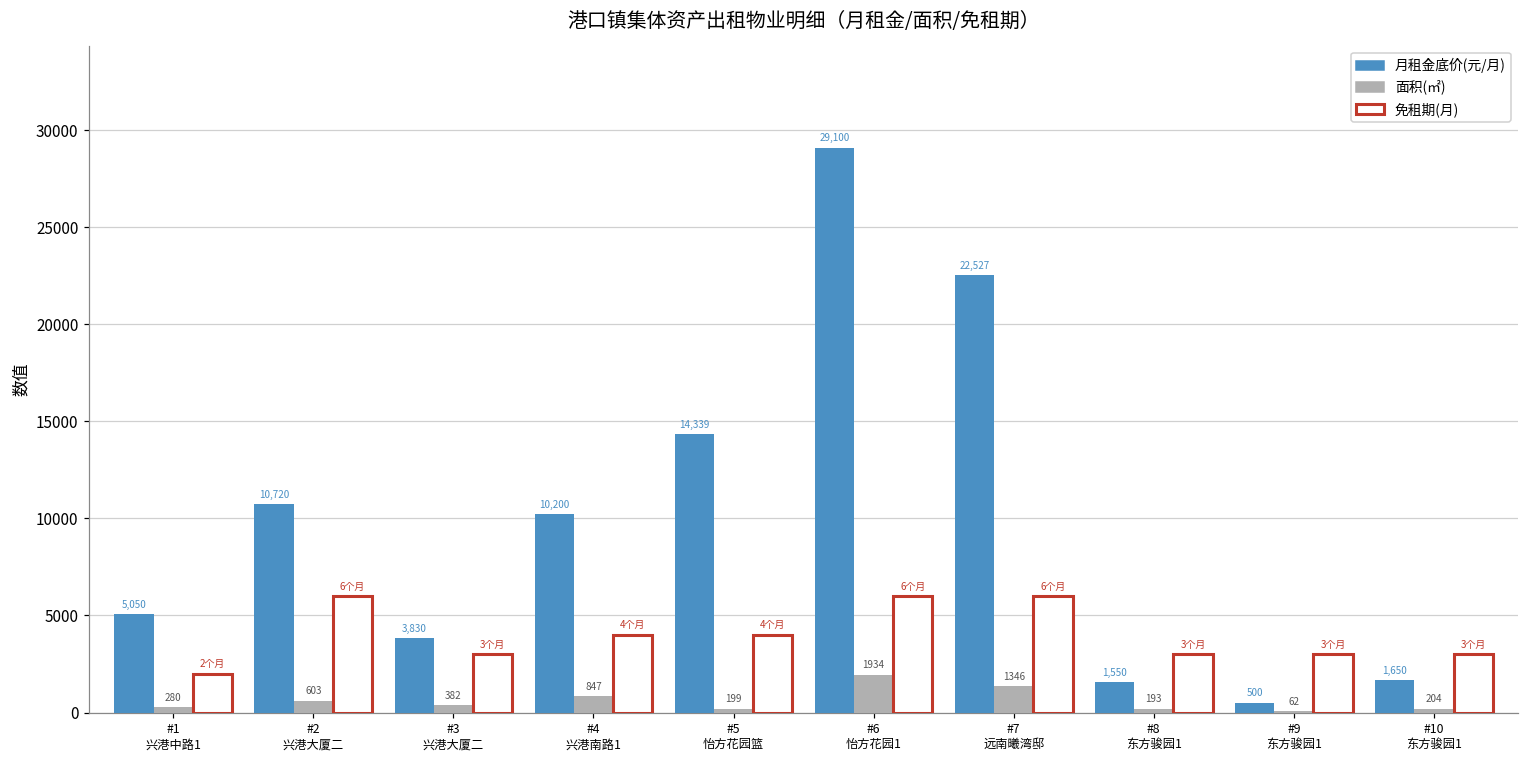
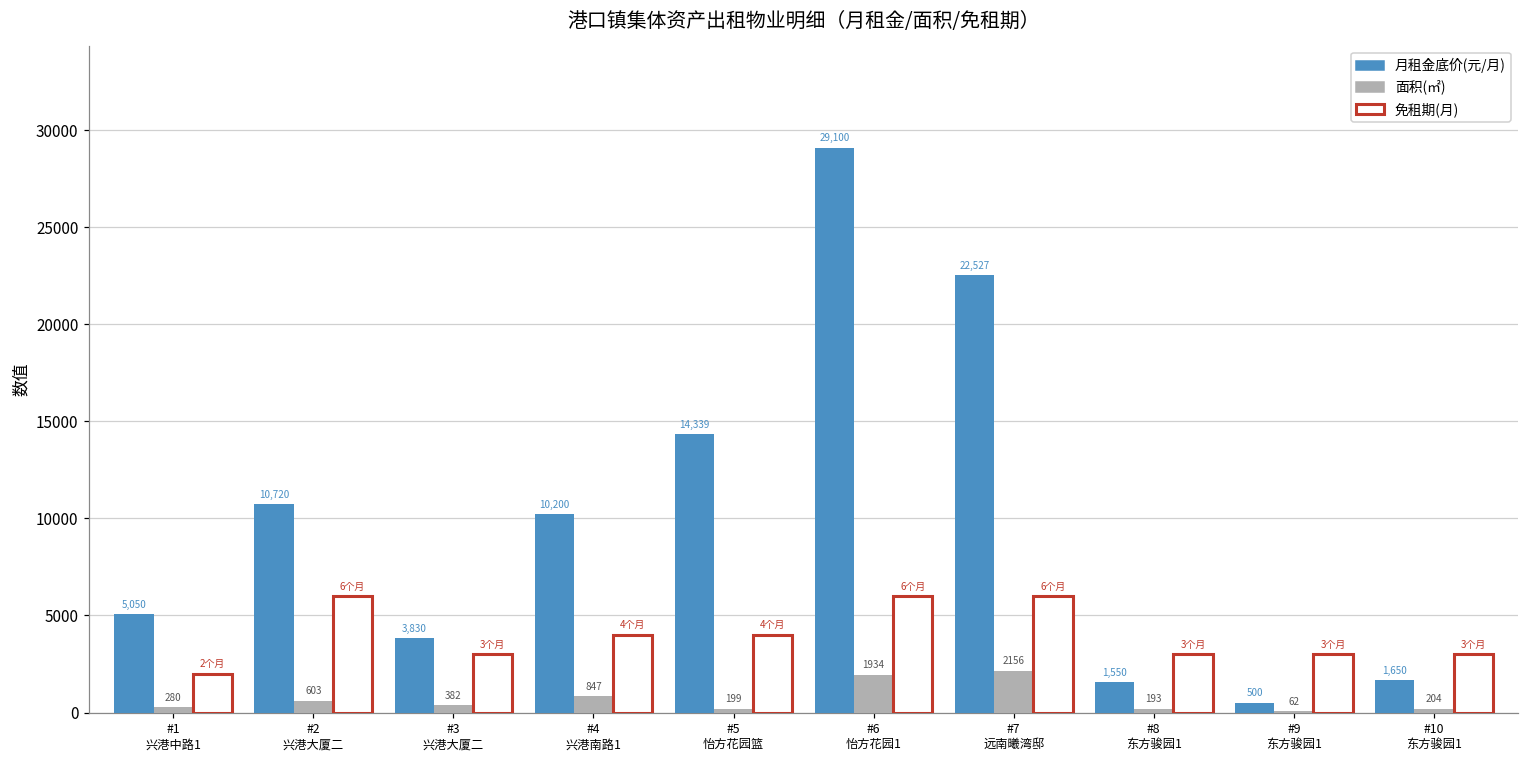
  {
    "月租金底价(元/月)": {
      "#1 兴港中路1": "5,050",
      "#2 兴港大厦二": "10,720",
      "#3 兴港大厦二": "3,830",
      "#4 兴港南路1": "10,200",
      "#5 怡方花园篮": "14,339",
      "#6 怡方花园1": "29,100",
      "#7 远南曦湾邸": "22,527",
      "#8 东方骏园1": "1,550",
      "#9 东方骏园1": "500",
      "#10 东方骏园1": "1,650"
    },
    "面积(㎡)": {
      "#1 兴港中路1": "280",
      "#2 兴港大厦二": "603",
      "#3 兴港大厦二": "382",
      "#4 兴港南路1": "847",
      "#5 怡方花园篮": "199",
      "#6 怡方花园1": "1934",
-     "#7 远南曦湾邸": "1346",
+     "#7 远南曦湾邸": "2156",
      "#8 东方骏园1": "193",
      "#9 东方骏园1": "62",
      "#10 东方骏园1": "204"
    }
  }
